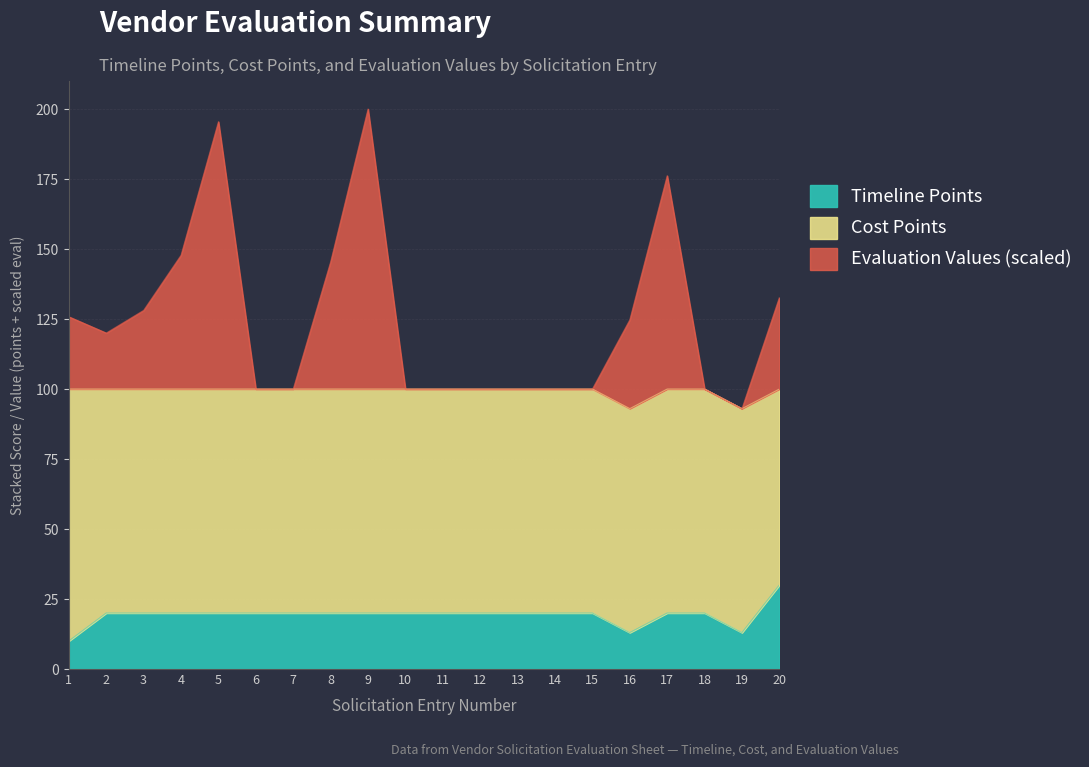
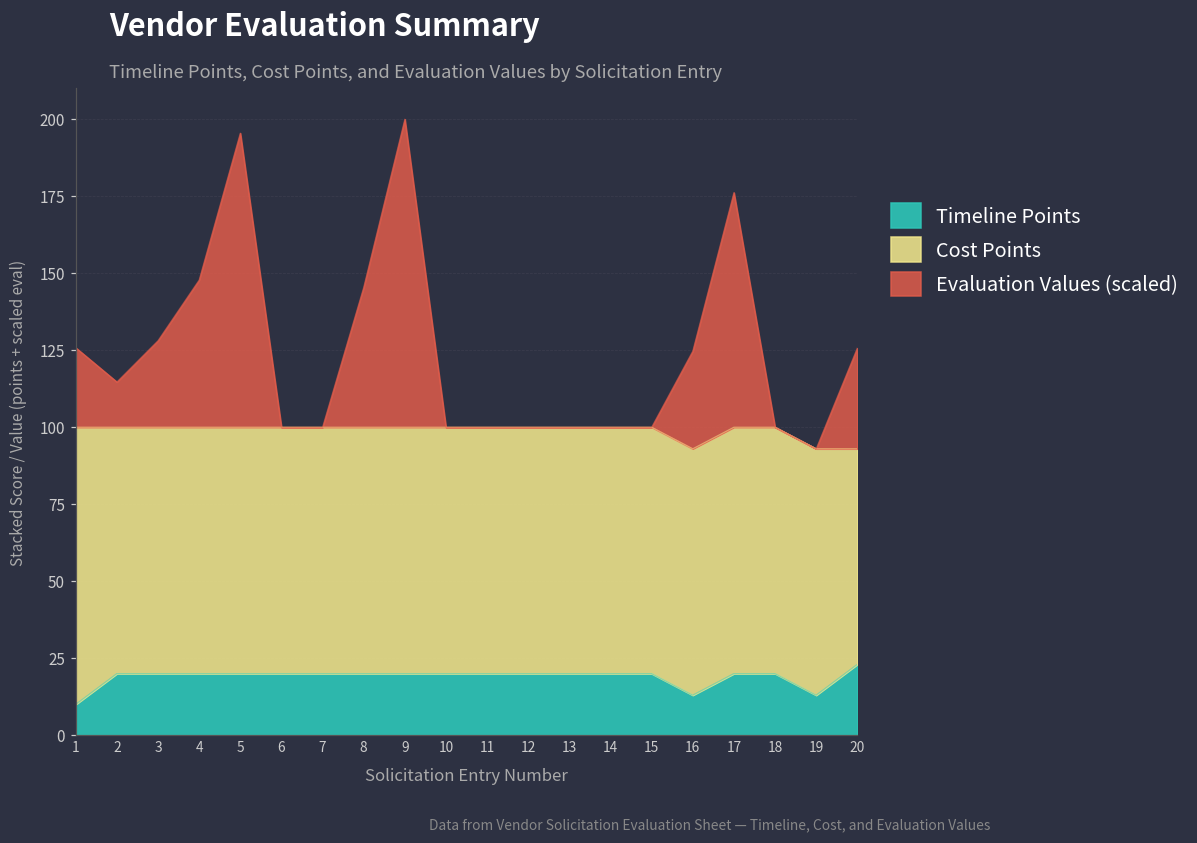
  {
    "Timeline Points": {
      "1": 10,
      "2": 20,
      "3": 20,
      "4": 20,
      "5": 20,
      "6": 20,
      "7": 20,
      "8": 20,
      "9": 20,
      "10": 20,
      "11": 20,
      "12": 20,
      "13": 20,
      "14": 20,
      "15": 20,
      "16": 13,
      "17": 20,
      "18": 20,
      "19": 13,
-     "20": 30
+     "20": 23
    },
    "Cost Points": {
      "20": 70
    },
    "Evaluation Values (scaled)": {
-     "2": 120,
+     "2": 115,
      "20": 33
    }
  }
